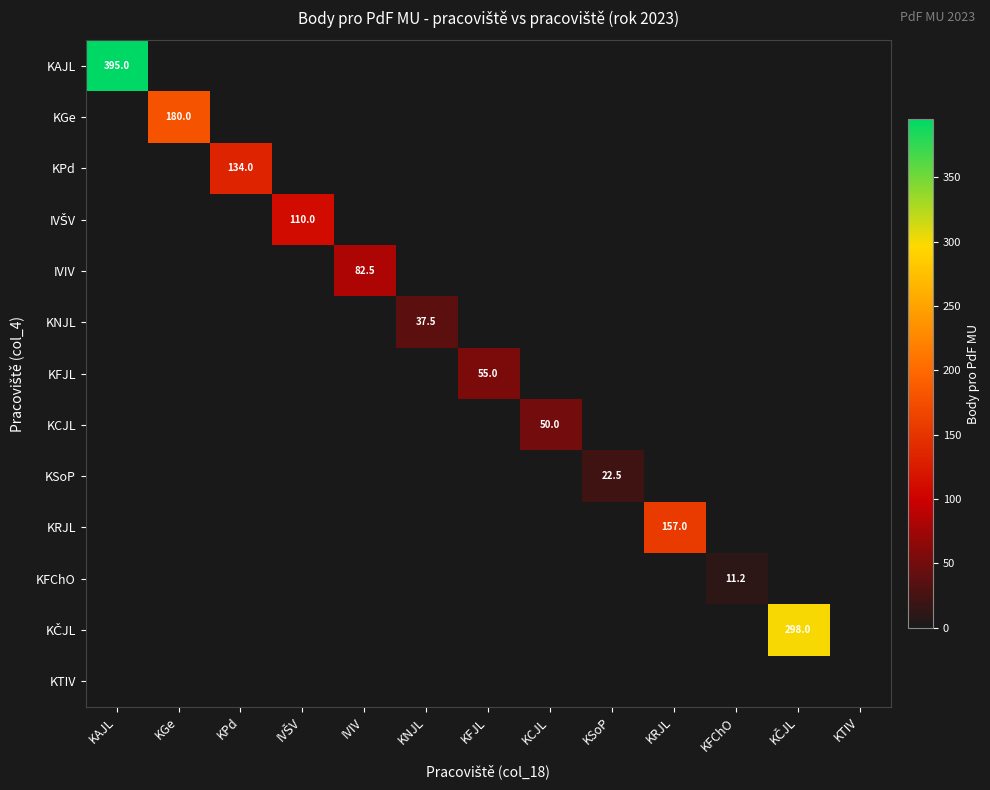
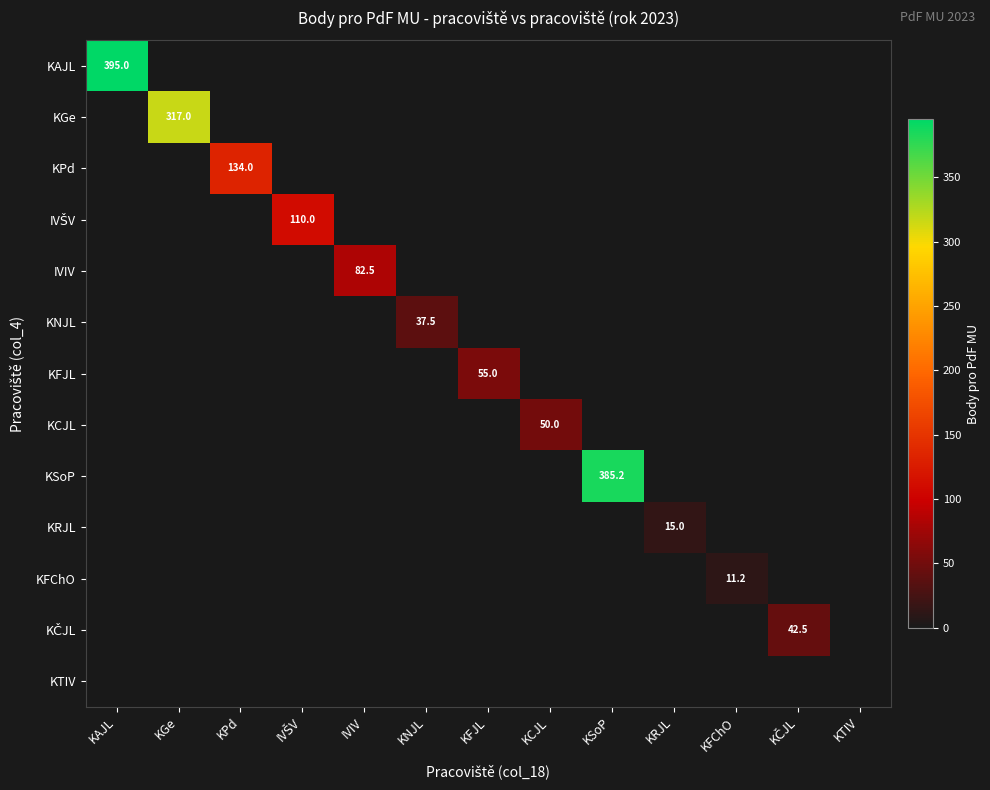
  {
    "KAJL": {
      "KAJL": 395.0
    },
    "KGe": {
-     "KGe": 180.0
+     "KGe": 317.0
    },
    "KPd": {
      "KPd": 134.0
    },
    "IVŠV": {
      "IVŠV": 110.0
    },
    "IVIV": {
      "IVIV": 82.5
    },
    "KNJL": {
      "KNJL": 37.5
    },
    "KFJL": {
      "KFJL": 55.0
    },
    "KCJL": {
      "KCJL": 50.0
    },
    "KSoP": {
-     "KSoP": 22.5
+     "KSoP": 385.2
    },
    "KRJL": {
-     "KRJL": 157.0
+     "KRJL": 15.0
    },
    "KFChO": {
      "KFChO": 11.2
    },
    "KČJL": {
-     "KČJL": 298.0
+     "KČJL": 42.5
    }
  }
